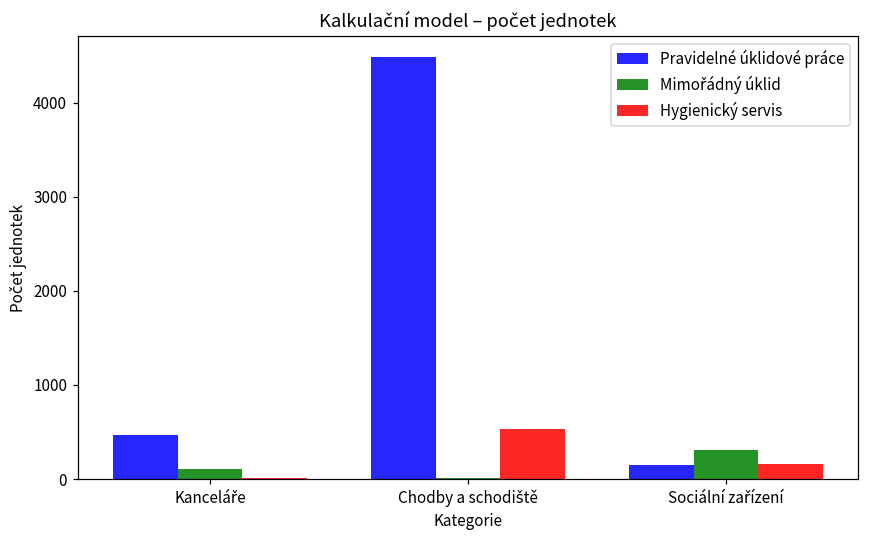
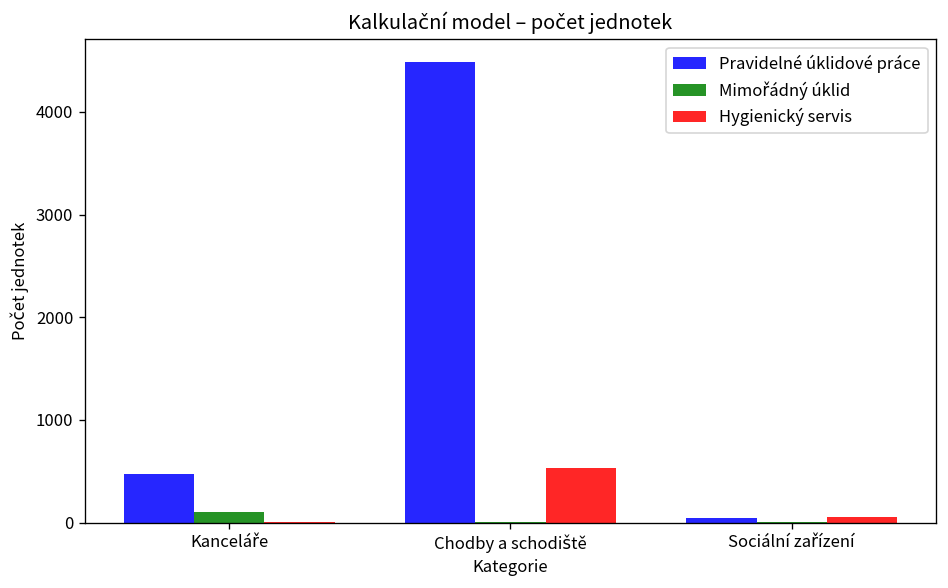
  {
    "Pravidelné úklidové práce": {
      "Kanceláře": 500,
      "Chodby a schodiště": 4500,
-     "Sociální zařízení": 100
+     "Sociální zařízení": 0
    },
    "Mimořádný úklid": {
      "Kanceláře": 100,
-     "Sociální zařízení": 300
+     "Sociální zařízení": 0
    },
    "Hygienický servis": {
      "Chodby a schodiště": 500,
-     "Sociální zařízení": 200
+     "Sociální zařízení": 100
    }
  }
